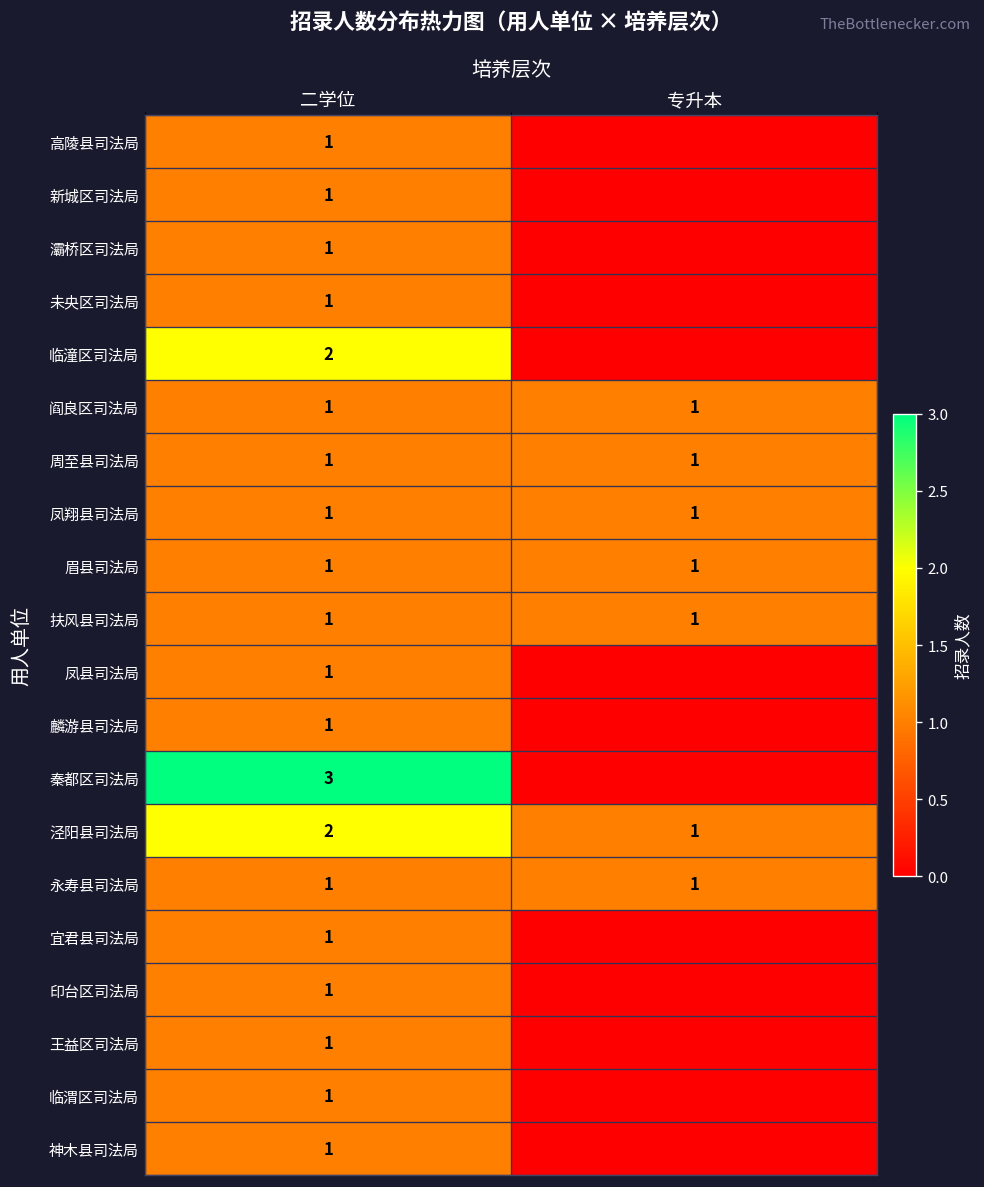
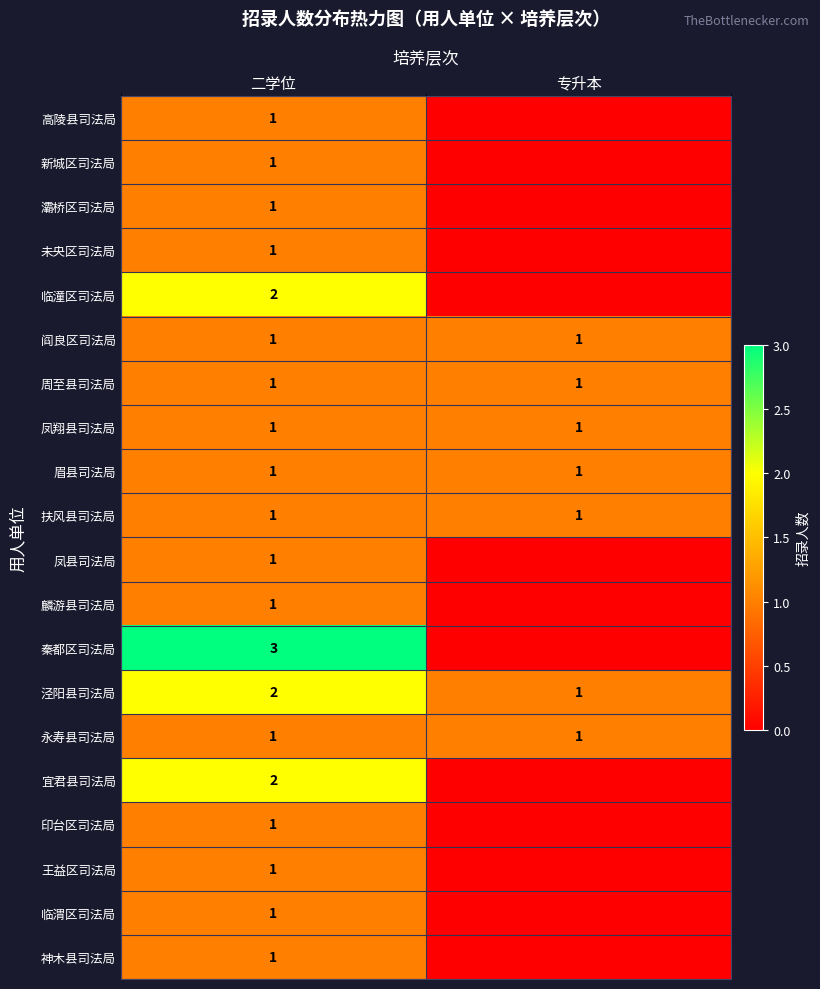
  {
    "高陵县司法局": {
      "二学位": 1
    },
    "新城区司法局": {
      "二学位": 1
    },
    "灞桥区司法局": {
      "二学位": 1
    },
    "未央区司法局": {
      "二学位": 1
    },
    "临潼区司法局": {
      "二学位": 2
    },
    "阎良区司法局": {
      "二学位": 1,
      "专升本": 1
    },
    "周至县司法局": {
      "二学位": 1,
      "专升本": 1
    },
    "凤翔县司法局": {
      "二学位": 1,
      "专升本": 1
    },
    "眉县司法局": {
      "二学位": 1,
      "专升本": 1
    },
    "扶风县司法局": {
      "二学位": 1,
      "专升本": 1
    },
    "凤县司法局": {
      "二学位": 1
    },
    "麟游县司法局": {
      "二学位": 1
    },
    "秦都区司法局": {
      "二学位": 3
    },
    "泾阳县司法局": {
      "二学位": 2,
      "专升本": 1
    },
    "永寿县司法局": {
      "二学位": 1,
      "专升本": 1
    },
    "宜君县司法局": {
-     "二学位": 1
+     "二学位": 2
    },
    "印台区司法局": {
      "二学位": 1
    },
    "王益区司法局": {
      "二学位": 1
    },
    "临渭区司法局": {
      "二学位": 1
    },
    "神木县司法局": {
      "二学位": 1
    }
  }
